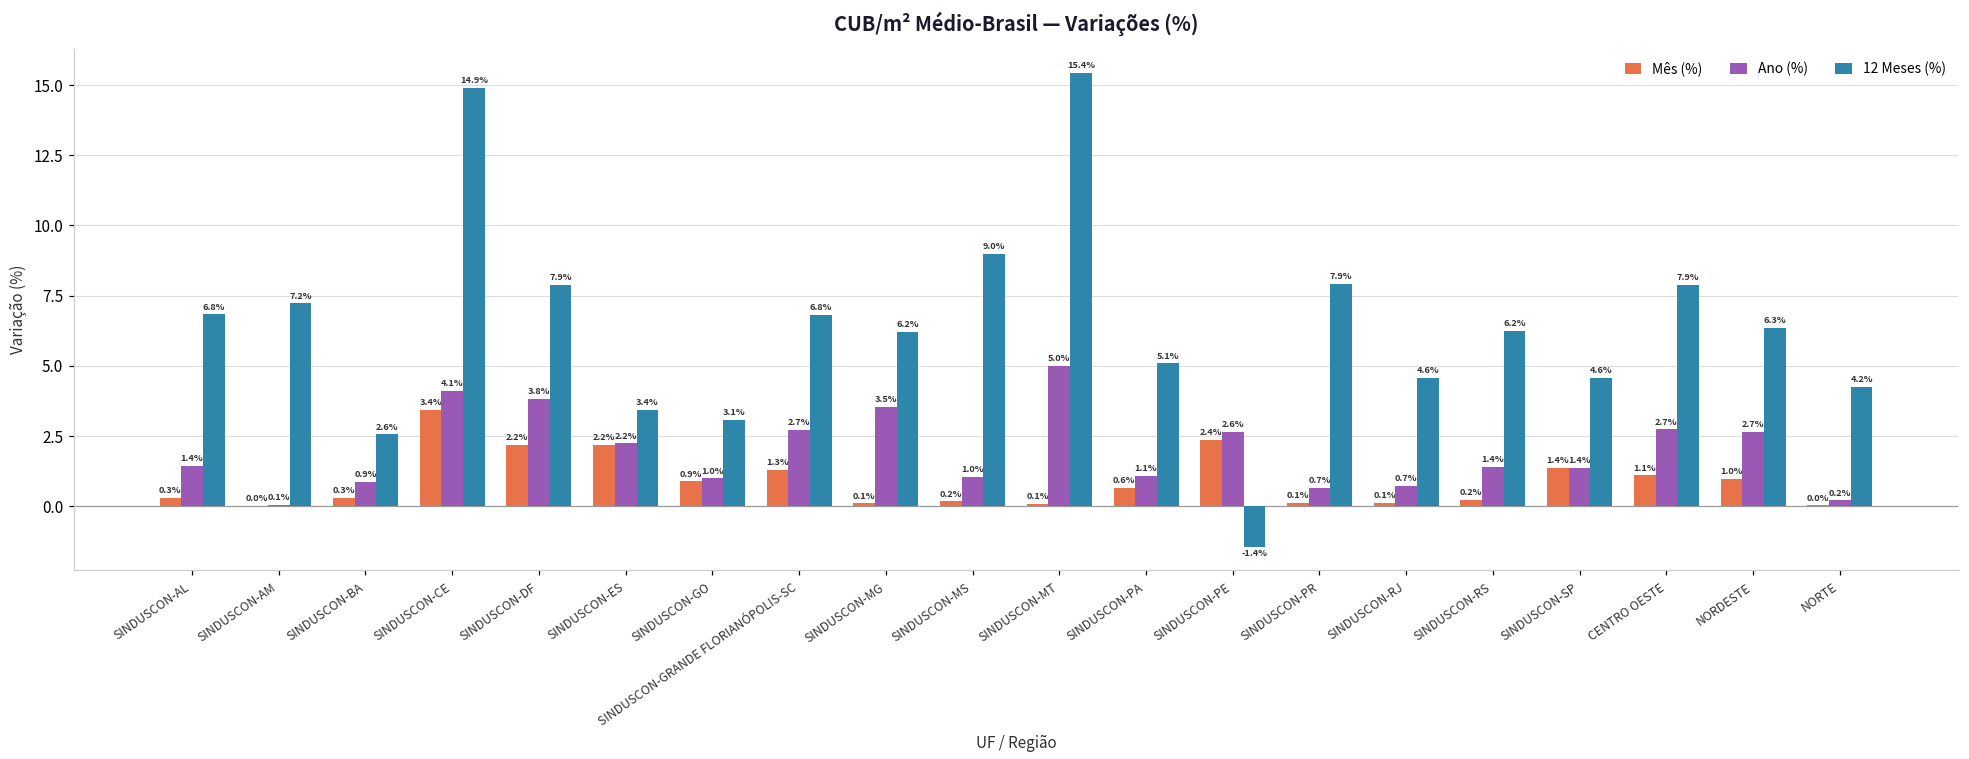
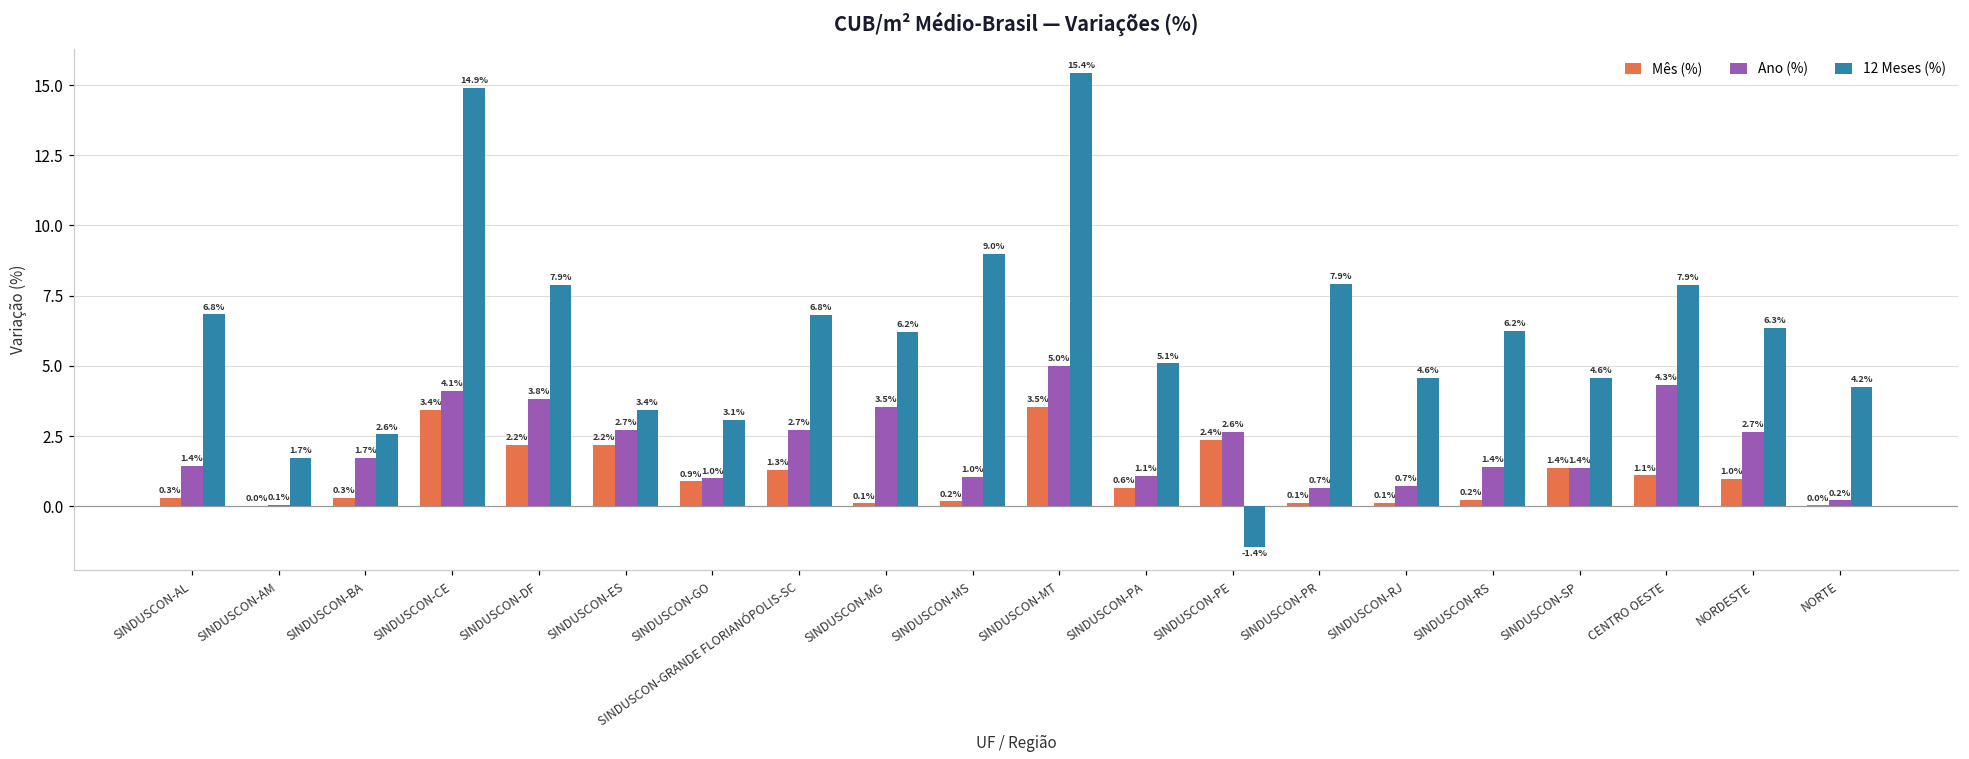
  {
    "Mês (%)": {
      "SINDUSCON-AL": "0.3%",
      "SINDUSCON-AM": "0.0%",
      "SINDUSCON-BA": "0.3%",
      "SINDUSCON-CE": "3.4%",
      "SINDUSCON-DF": "2.2%",
      "SINDUSCON-ES": "2.2%",
      "SINDUSCON-GO": "0.9%",
      "SINDUSCON-GRANDE FLORIANÓPOLIS-SC": "1.3%",
      "SINDUSCON-MG": "0.1%",
      "SINDUSCON-MS": "0.2%",
-     "SINDUSCON-MT": "0.1%",
+     "SINDUSCON-MT": "3.5%",
      "SINDUSCON-PA": "0.6%",
      "SINDUSCON-PE": "2.4%",
      "SINDUSCON-PR": "0.1%",
      "SINDUSCON-RJ": "0.1%",
      "SINDUSCON-RS": "0.2%",
      "SINDUSCON-SP": "1.4%",
      "CENTRO OESTE": "1.1%",
      "NORDESTE": "1.0%",
      "NORTE": "0.0%"
    },
    "Ano (%)": {
      "SINDUSCON-AL": "1.4%",
      "SINDUSCON-AM": "0.1%",
-     "SINDUSCON-BA": "0.9%",
+     "SINDUSCON-BA": "1.7%",
      "SINDUSCON-CE": "4.1%",
      "SINDUSCON-DF": "3.8%",
-     "SINDUSCON-ES": "2.2%",
+     "SINDUSCON-ES": "2.7%",
      "SINDUSCON-GO": "1.0%",
      "SINDUSCON-GRANDE FLORIANÓPOLIS-SC": "2.7%",
      "SINDUSCON-MG": "3.5%",
      "SINDUSCON-MS": "1.0%",
      "SINDUSCON-MT": "5.0%",
      "SINDUSCON-PA": "1.1%",
      "SINDUSCON-PE": "2.6%",
      "SINDUSCON-PR": "0.7%",
      "SINDUSCON-RJ": "0.7%",
      "SINDUSCON-RS": "1.4%",
      "SINDUSCON-SP": "1.4%",
-     "CENTRO OESTE": "2.7%",
+     "CENTRO OESTE": "4.3%",
      "NORDESTE": "2.7%",
      "NORTE": "0.2%"
    },
    "12 Meses (%)": {
      "SINDUSCON-AL": "6.8%",
-     "SINDUSCON-AM": "7.2%",
+     "SINDUSCON-AM": "1.7%",
      "SINDUSCON-BA": "2.6%",
      "SINDUSCON-CE": "14.9%",
      "SINDUSCON-DF": "7.9%",
      "SINDUSCON-ES": "3.4%",
      "SINDUSCON-GO": "3.1%",
      "SINDUSCON-GRANDE FLORIANÓPOLIS-SC": "6.8%",
      "SINDUSCON-MG": "6.2%",
      "SINDUSCON-MS": "9.0%",
      "SINDUSCON-MT": "15.4%",
      "SINDUSCON-PA": "5.1%",
      "SINDUSCON-PE": "-1.4%",
      "SINDUSCON-PR": "7.9%",
      "SINDUSCON-RJ": "4.6%",
      "SINDUSCON-RS": "6.2%",
      "SINDUSCON-SP": "4.6%",
      "CENTRO OESTE": "7.9%",
      "NORDESTE": "6.3%",
      "NORTE": "4.2%"
    }
  }
